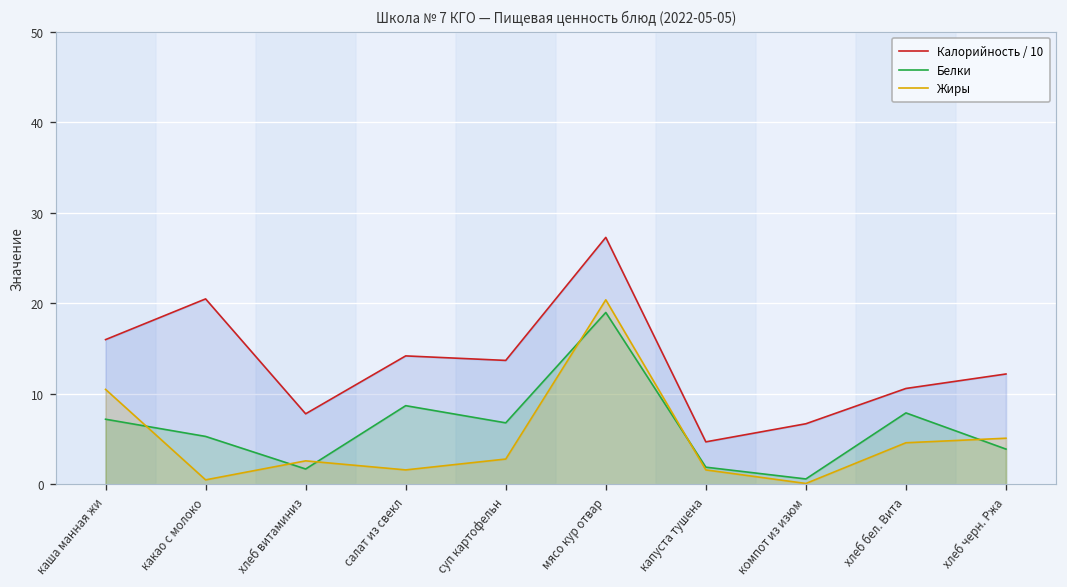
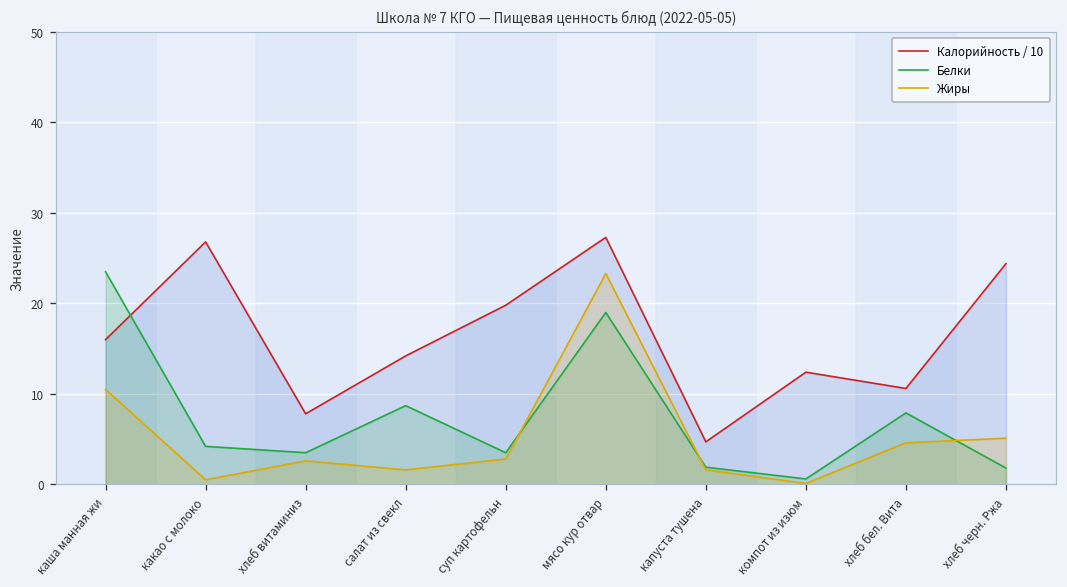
  {
    "Калорийность / 10": {
      "каша манная жи": 16,
-     "какао с молоко": 21,
+     "какао с молоко": 27,
      "хлеб витаминиз": 8,
      "салат из свекл": 14,
-     "суп картофельн": 14,
+     "суп картофельн": 20,
      "мясо кур отвар": 27,
      "капуста тушена": 5,
-     "компот из изюм": 7,
+     "компот из изюм": 12,
      "хлеб бел. Вита": 11,
-     "хлеб черн. Ржа": 12
+     "хлеб черн. Ржа": 24
    },
    "Белки": {
-     "каша манная жи": 7,
-     "какао с молоко": 5,
-     "хлеб витаминиз": 2,
+     "каша манная жи": 24,
+     "какао с молоко": 4,
+     "хлеб витаминиз": 4,
      "салат из свекл": 9,
-     "суп картофельн": 7,
+     "суп картофельн": 4,
      "мясо кур отвар": 19,
      "компот из изюм": 1,
      "хлеб бел. Вита": 8,
-     "хлеб черн. Ржа": 4
+     "хлеб черн. Ржа": 2
    },
    "Жиры": {
      "каша манная жи": 11,
      "какао с молоко": 1,
      "хлеб витаминиз": 3,
      "салат из свекл": 2,
      "суп картофельн": 3,
-     "мясо кур отвар": 20,
+     "мясо кур отвар": 23,
      "компот из изюм": 0,
      "хлеб бел. Вита": 5,
      "хлеб черн. Ржа": 5
    }
  }
